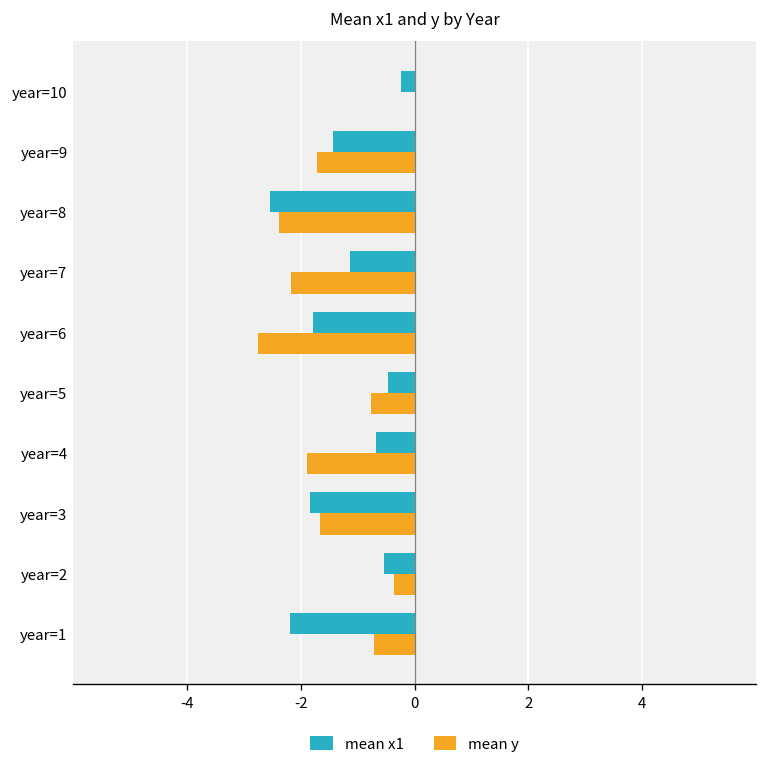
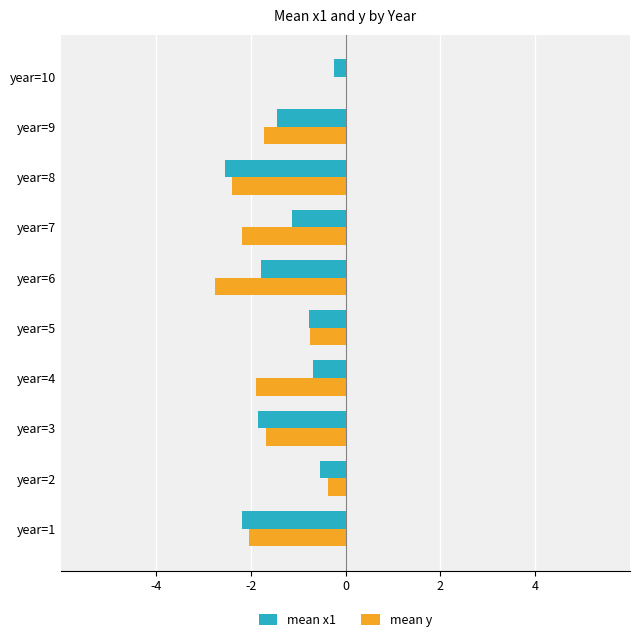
  {
    "mean x1": {
      "year=10": -0.2,
      "year=9": -1.4,
      "year=8": -2.5,
      "year=7": -1.1,
      "year=6": -1.8,
-     "year=5": -0.5,
+     "year=5": -0.8,
      "year=4": -0.7,
      "year=3": -1.8,
      "year=2": -0.5,
      "year=1": -2.2
    },
    "mean y": {
      "year=9": -1.7,
      "year=8": -2.4,
      "year=7": -2.2,
      "year=6": -2.8,
      "year=5": -0.8,
      "year=4": -1.9,
      "year=3": -1.7,
      "year=2": -0.4,
-     "year=1": -0.7
+     "year=1": -2.0
    }
  }
